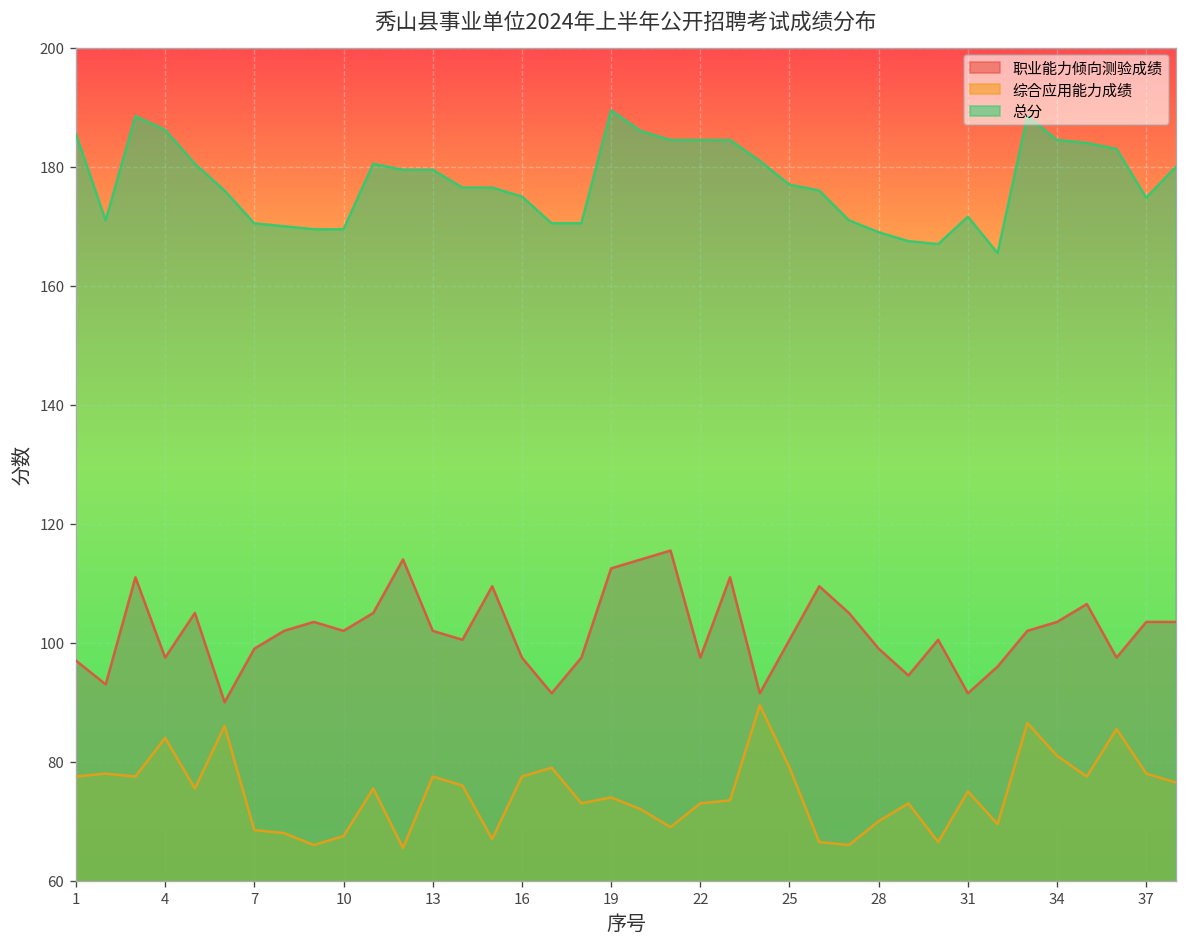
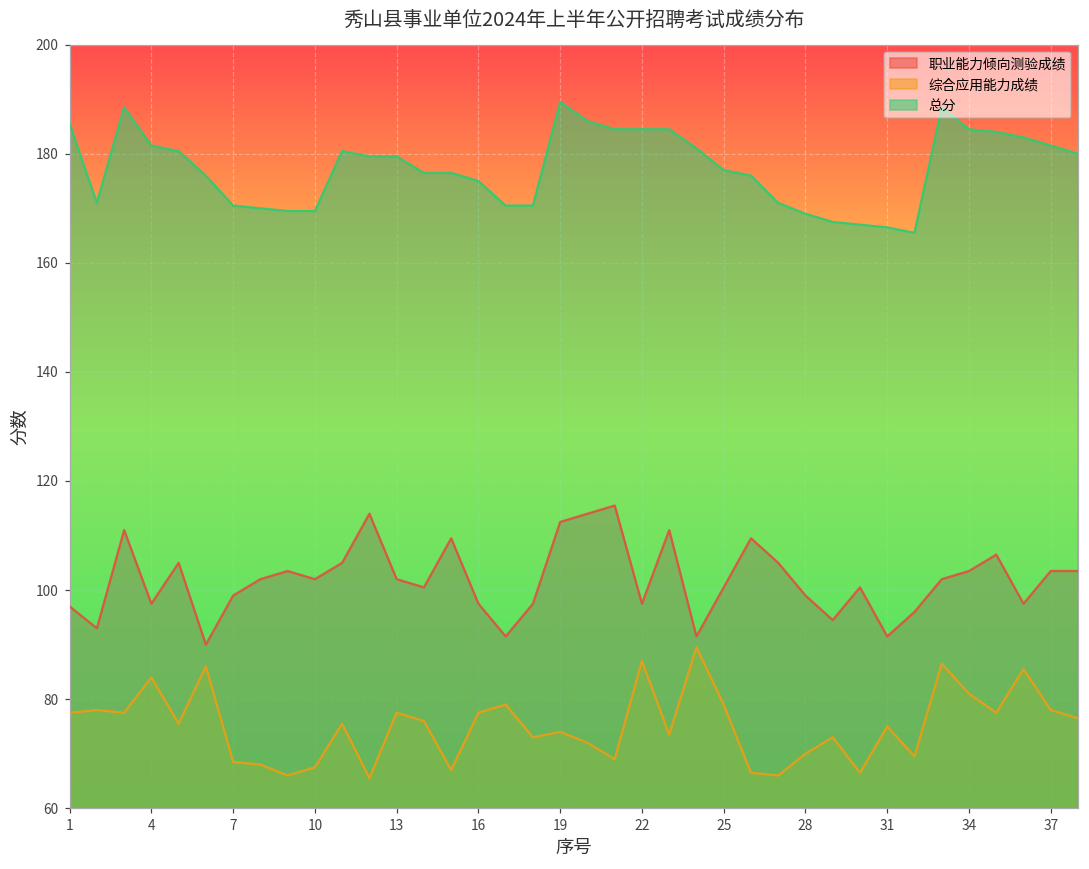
  {
    "职业能力倾向测验成绩": {
      "1": 97,
      "4": 98,
      "7": 99,
      "10": 102,
      "13": 102,
      "16": 98,
      "19": 113,
      "22": 98,
      "25": 101,
      "28": 99,
      "31": 92,
      "34": 104,
      "37": 104
    },
    "综合应用能力成绩": {
      "1": 78,
      "4": 84,
      "7": 69,
      "10": 68,
      "13": 78,
      "16": 78,
      "19": 74,
-     "22": 73,
+     "22": 87,
      "25": 79,
      "28": 70,
      "31": 75,
      "34": 81,
      "37": 78
    },
    "总分": {
      "1": 186,
-     "4": 186,
+     "4": 182,
      "7": 171,
      "10": 170,
      "13": 180,
      "16": 175,
      "19": 190,
      "22": 185,
      "25": 177,
      "28": 169,
-     "31": 172,
+     "31": 167,
      "34": 185,
-     "37": 175
+     "37": 182
    }
  }
